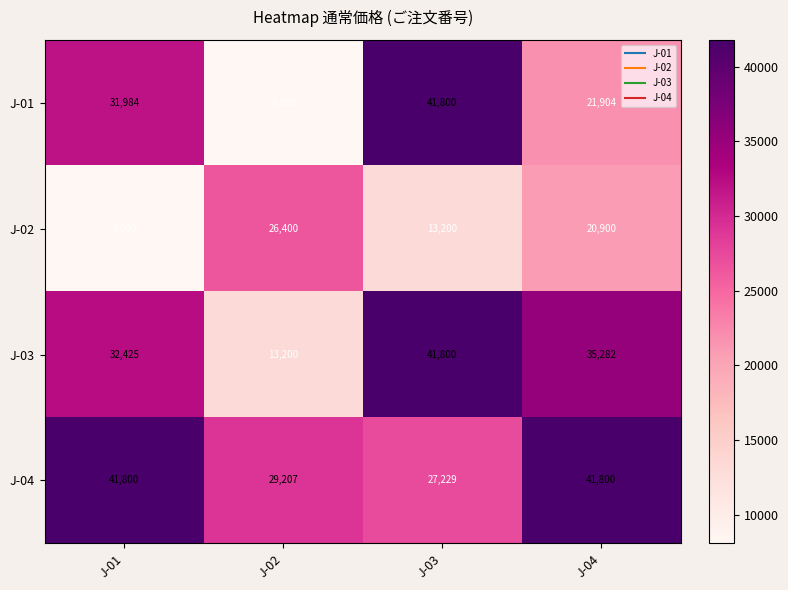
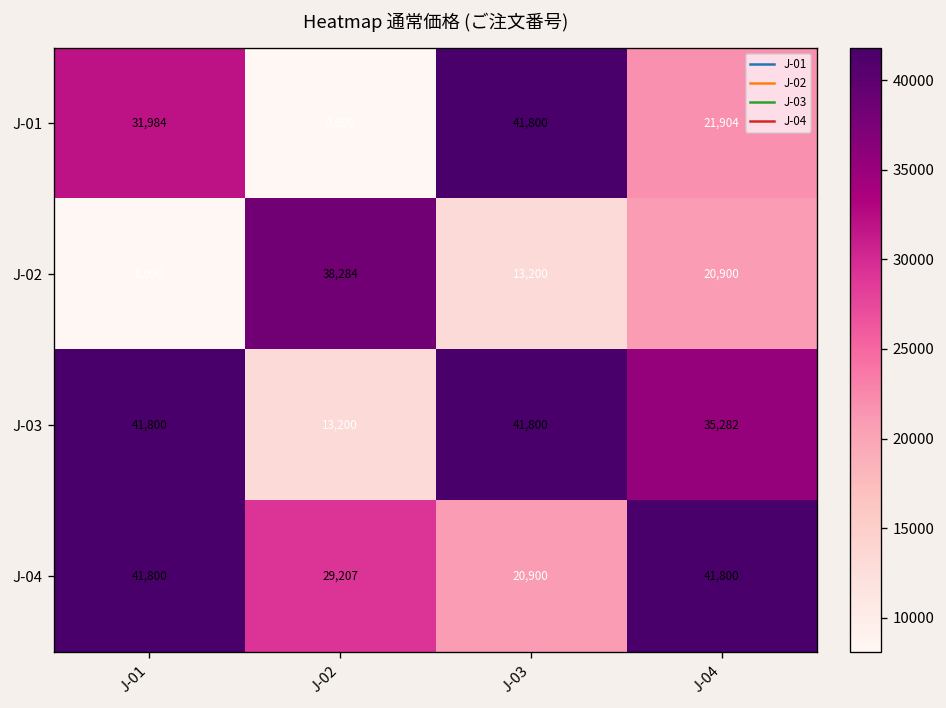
  {
    "J-01": {
      "J-01": "31,984",
      "J-03": "41,800",
      "J-04": "21,904"
    },
    "J-02": {
-     "J-02": "26,400",
+     "J-02": "38,284",
      "J-04": "20,900"
    },
    "J-03": {
-     "J-01": "32,425",
+     "J-01": "41,800",
      "J-03": "41,800",
      "J-04": "35,282"
    },
    "J-04": {
      "J-01": "41,800",
      "J-02": "29,207",
-     "J-03": "27,229",
+     "J-03": "20,900",
      "J-04": "41,800"
    }
  }
